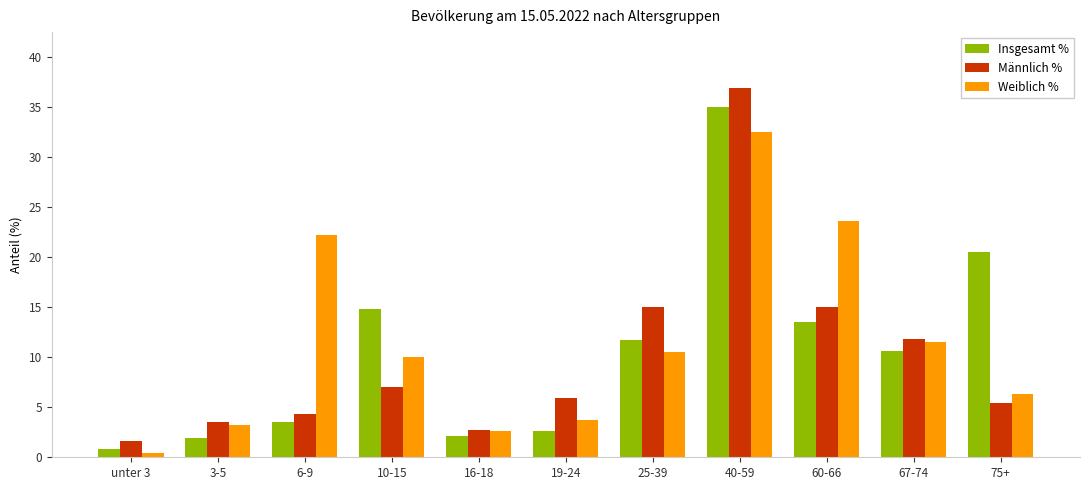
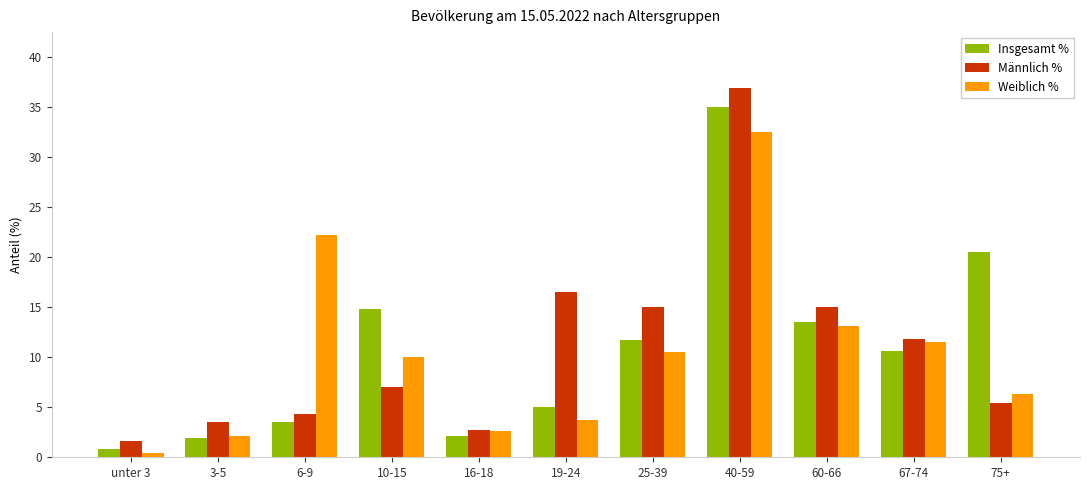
  {
    "Insgesamt %": {
      "unter 3": 0.8,
      "3-5": 1.9,
      "6-9": 3.5,
      "10-15": 14.8,
      "16-18": 2.1,
-     "19-24": 2.6,
+     "19-24": 5.0,
      "25-39": 11.7,
      "40-59": 35.0,
      "60-66": 13.5,
      "67-74": 10.6,
      "75+": 20.5
    },
    "Männlich %": {
      "unter 3": 1.6,
      "3-5": 3.5,
      "6-9": 4.3,
      "10-15": 7.0,
      "16-18": 2.7,
-     "19-24": 5.9,
+     "19-24": 16.5,
      "25-39": 15.0,
      "40-59": 36.9,
      "60-66": 15.0,
      "67-74": 11.8,
      "75+": 5.4
    },
    "Weiblich %": {
      "unter 3": 0.4,
-     "3-5": 3.2,
+     "3-5": 2.1,
      "6-9": 22.2,
      "10-15": 10.0,
      "16-18": 2.6,
      "19-24": 3.7,
      "25-39": 10.5,
      "40-59": 32.5,
-     "60-66": 23.6,
+     "60-66": 13.1,
      "67-74": 11.5,
      "75+": 6.3
    }
  }
